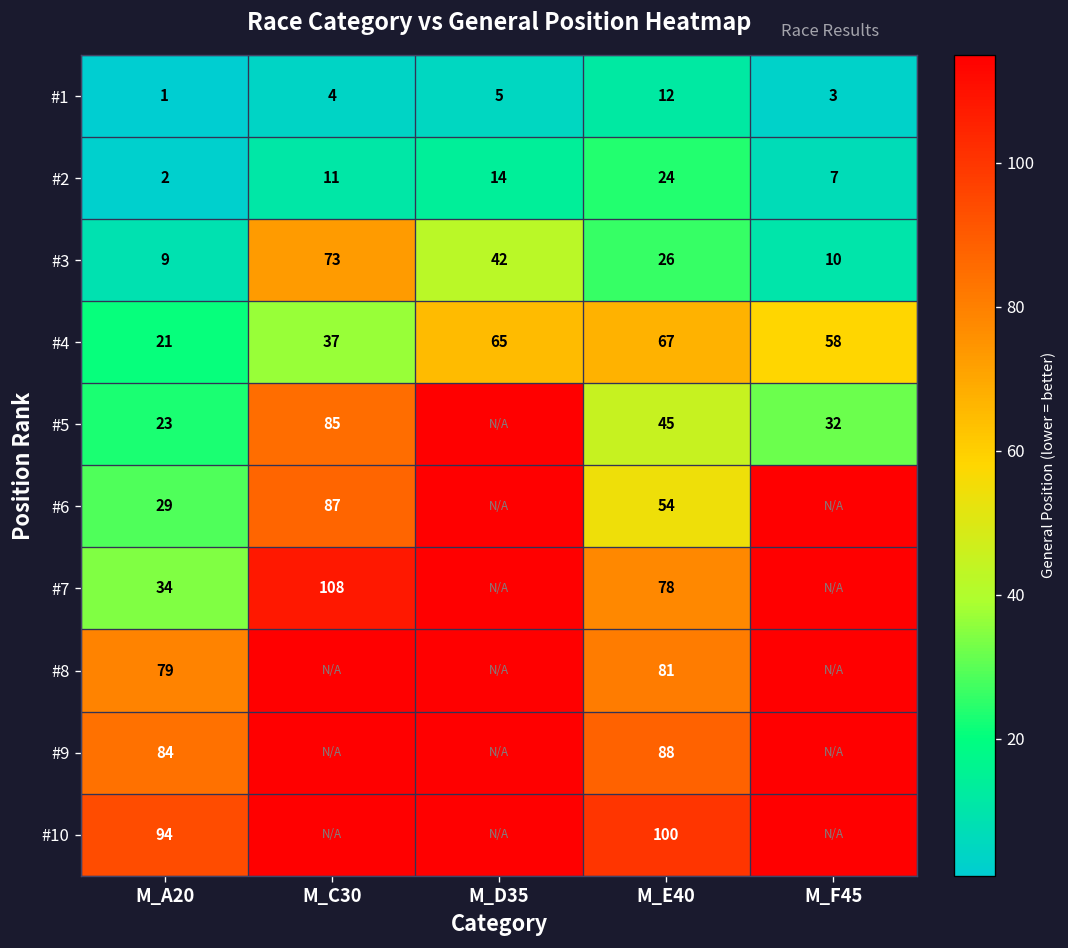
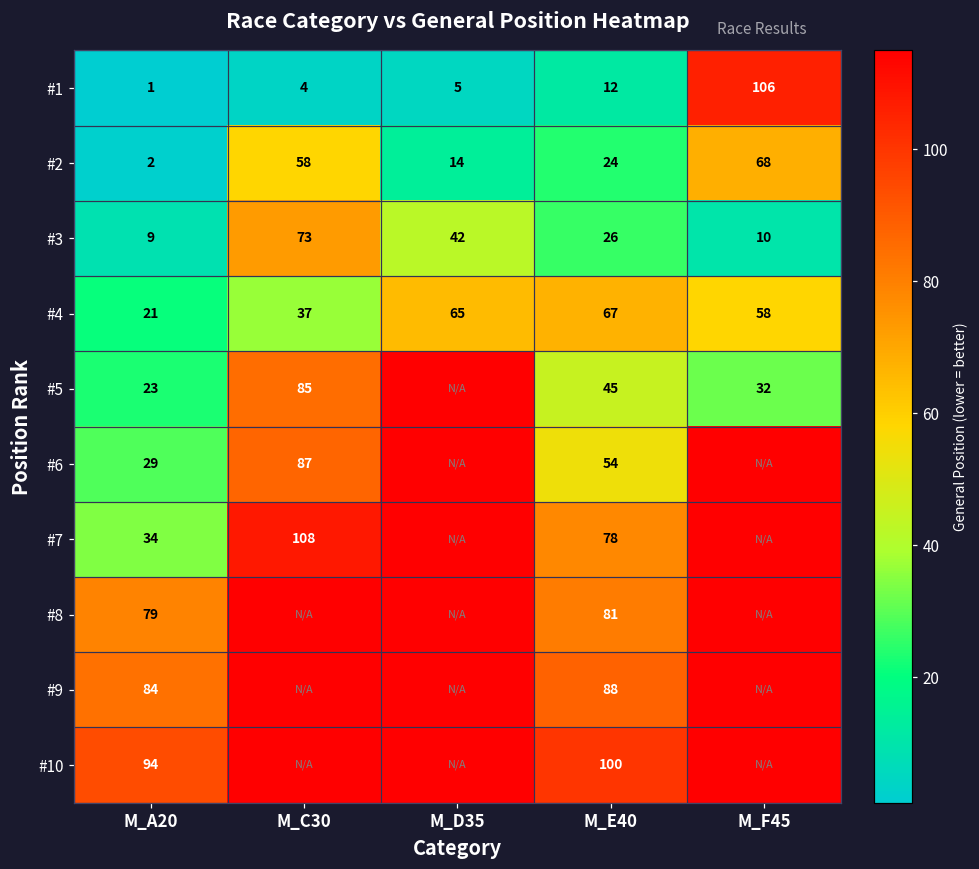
  {
    "#1": {
      "M_A20": 1,
      "M_C30": 4,
      "M_D35": 5,
      "M_E40": 12,
-     "M_F45": 3
+     "M_F45": 106
    },
    "#2": {
      "M_A20": 2,
-     "M_C30": 11,
+     "M_C30": 58,
      "M_D35": 14,
      "M_E40": 24,
-     "M_F45": 7
+     "M_F45": 68
    },
    "#3": {
      "M_A20": 9,
      "M_C30": 73,
      "M_D35": 42,
      "M_E40": 26,
      "M_F45": 10
    },
    "#4": {
      "M_A20": 21,
      "M_C30": 37,
      "M_D35": 65,
      "M_E40": 67,
      "M_F45": 58
    },
    "#5": {
      "M_A20": 23,
      "M_C30": 85,
      "M_E40": 45,
      "M_F45": 32
    },
    "#6": {
      "M_A20": 29,
      "M_C30": 87,
      "M_E40": 54
    },
    "#7": {
      "M_A20": 34,
      "M_C30": 108,
      "M_E40": 78
    },
    "#8": {
      "M_A20": 79,
      "M_E40": 81
    },
    "#9": {
      "M_A20": 84,
      "M_E40": 88
    },
    "#10": {
      "M_A20": 94,
      "M_E40": 100
    }
  }
